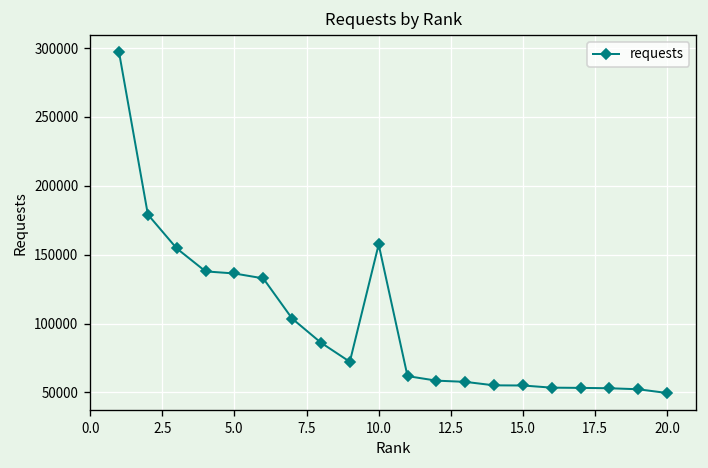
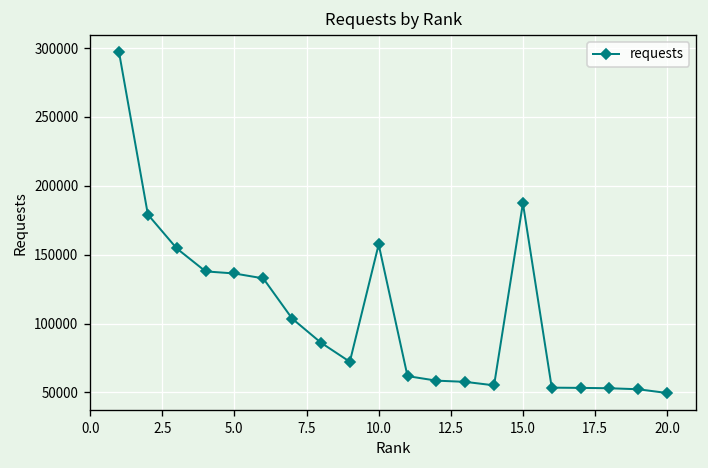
  {
    "5.0": 136000,
    "10.0": 157000,
-   "15.0": 55000,
+   "15.0": 187000,
    "20.0": 50000
  }
